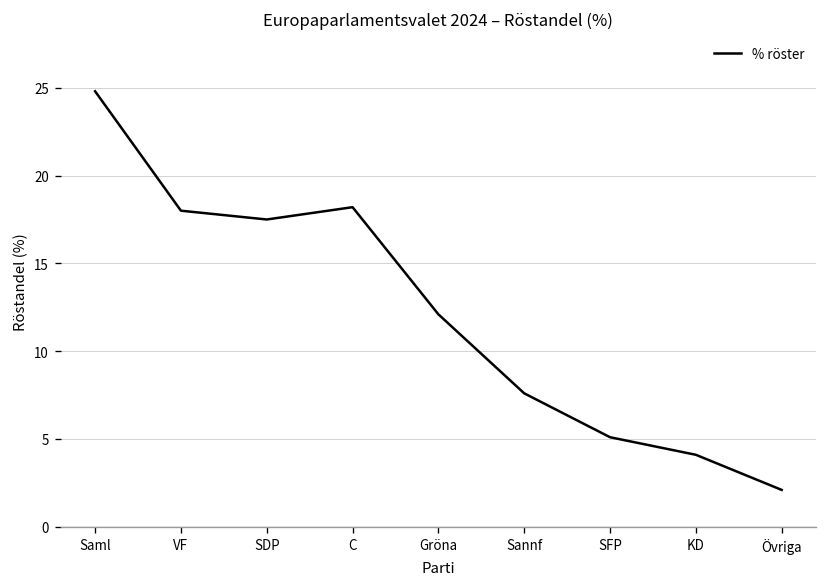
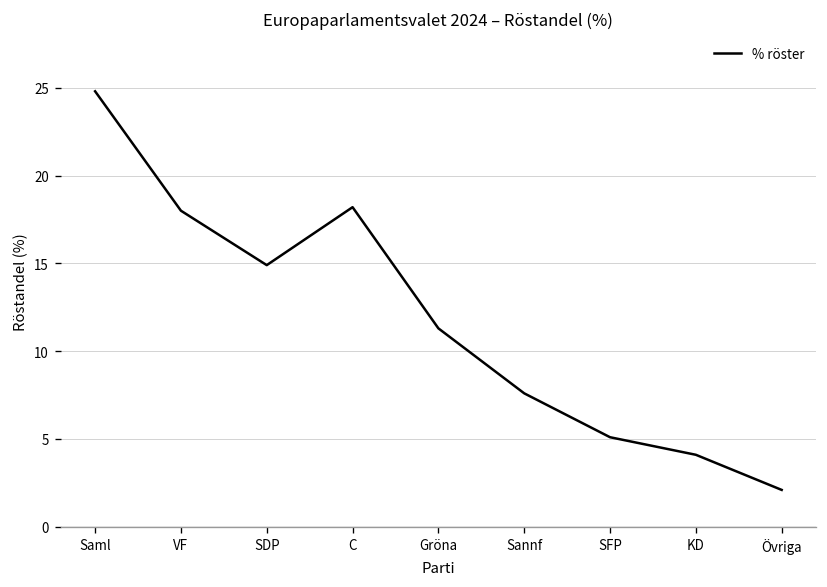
  {
    "Saml": 24.8,
    "VF": 18.0,
-   "SDP": 17.5,
+   "SDP": 14.9,
    "C": 18.2,
-   "Gröna": 12.1,
+   "Gröna": 11.3,
    "Sannf": 7.6,
    "SFP": 5.1,
    "KD": 4.1,
    "Övriga": 2.1
  }
